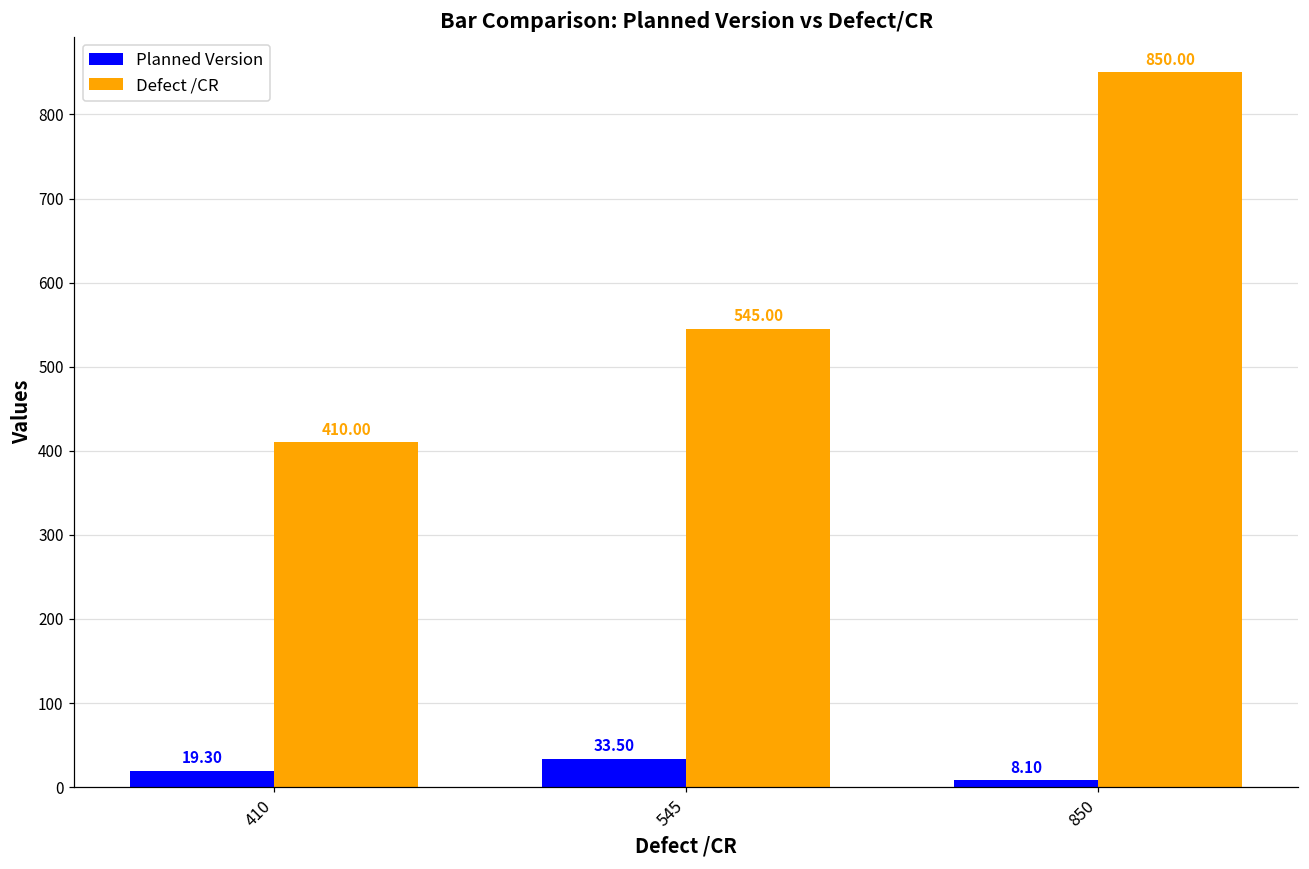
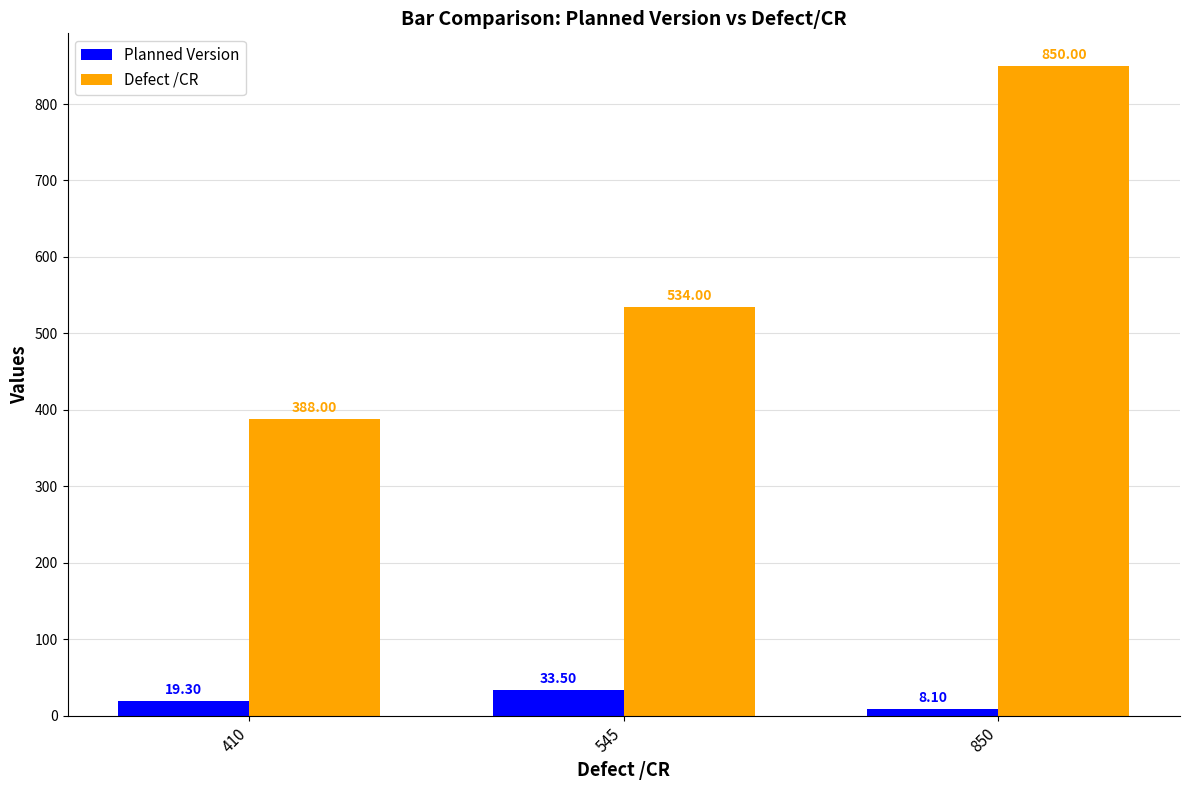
  {
    "Planned Version": {
      "410": 19.30,
      "545": 33.50,
      "850": 8.10
    },
    "Defect /CR": {
-     "410": 410.00,
-     "545": 545.00,
+     "410": 388.00,
+     "545": 534.00,
      "850": 850.00
    }
  }
